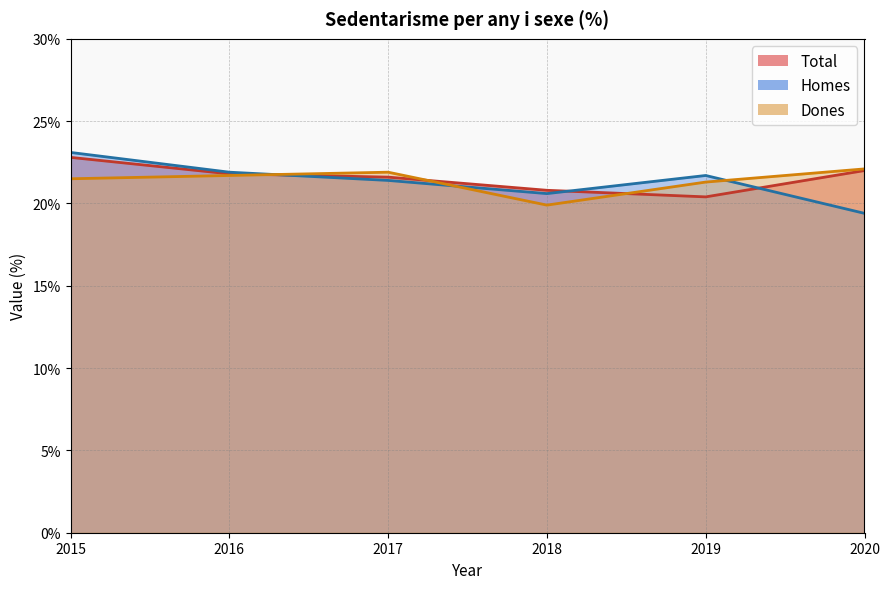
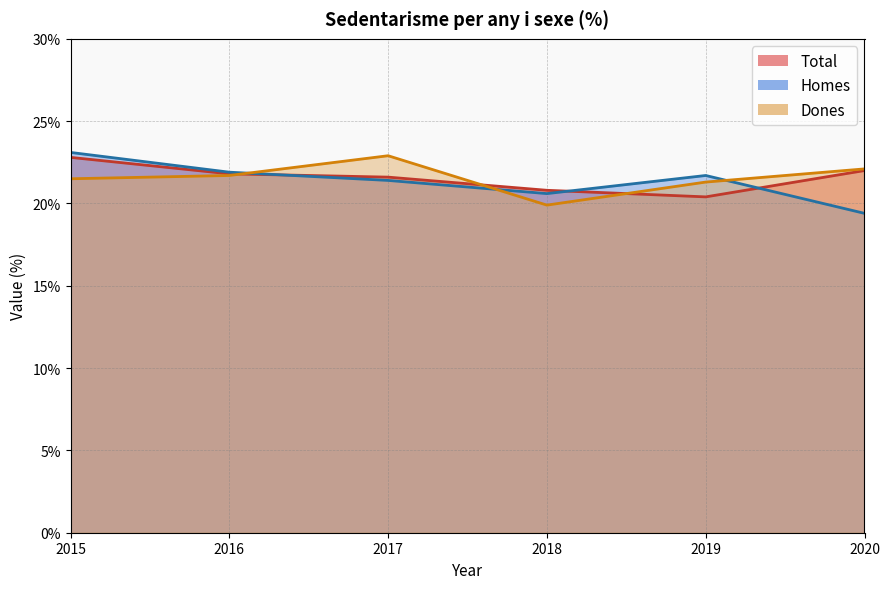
  {
    "Total": {
      "2015": "22.8%",
      "2017": "21.6%",
      "2018": "20.8%",
      "2019": "20.4%"
    },
    "Homes": {
      "2015": "23.1%",
      "2017": "21.4%",
      "2018": "20.6%",
      "2019": "21.7%",
      "2020": "19.4%"
    },
    "Dones": {
      "2015": "21.5%",
-     "2017": "21.9%",
+     "2017": "22.9%",
      "2018": "19.9%",
      "2019": "21.3%"
    }
  }
